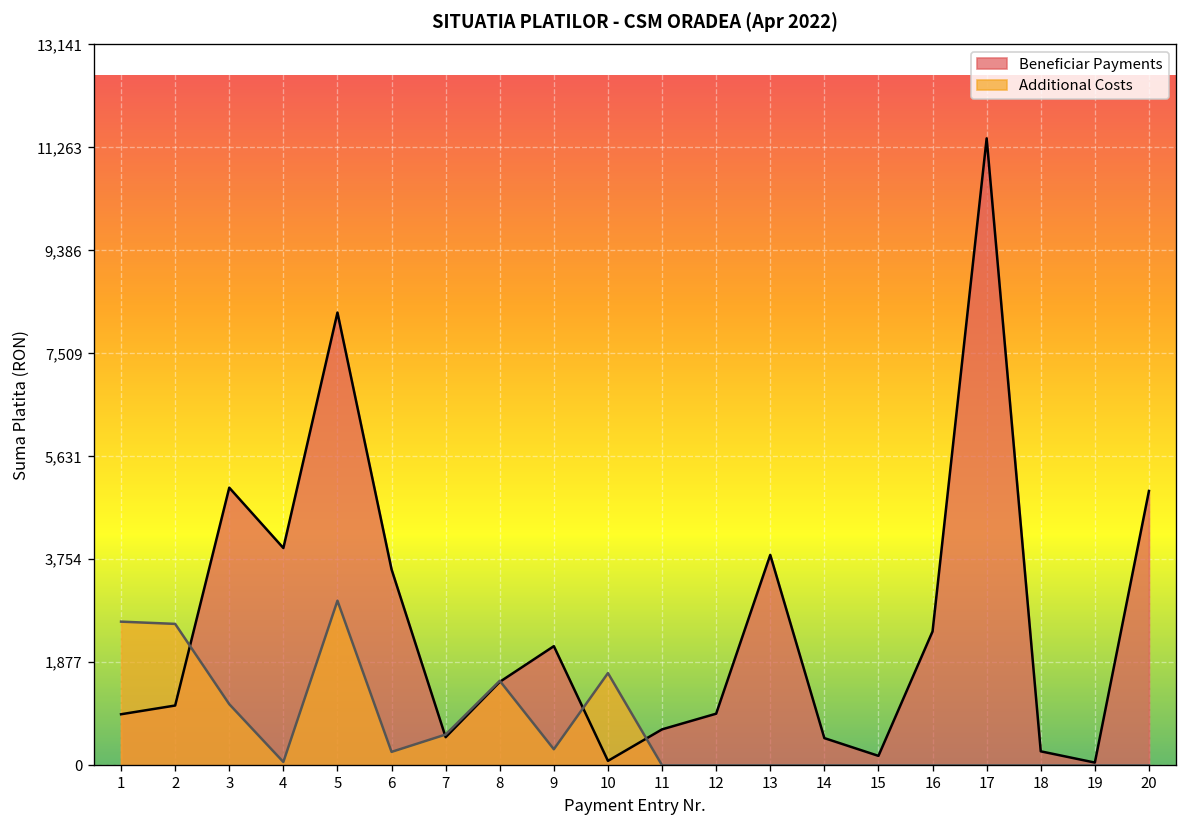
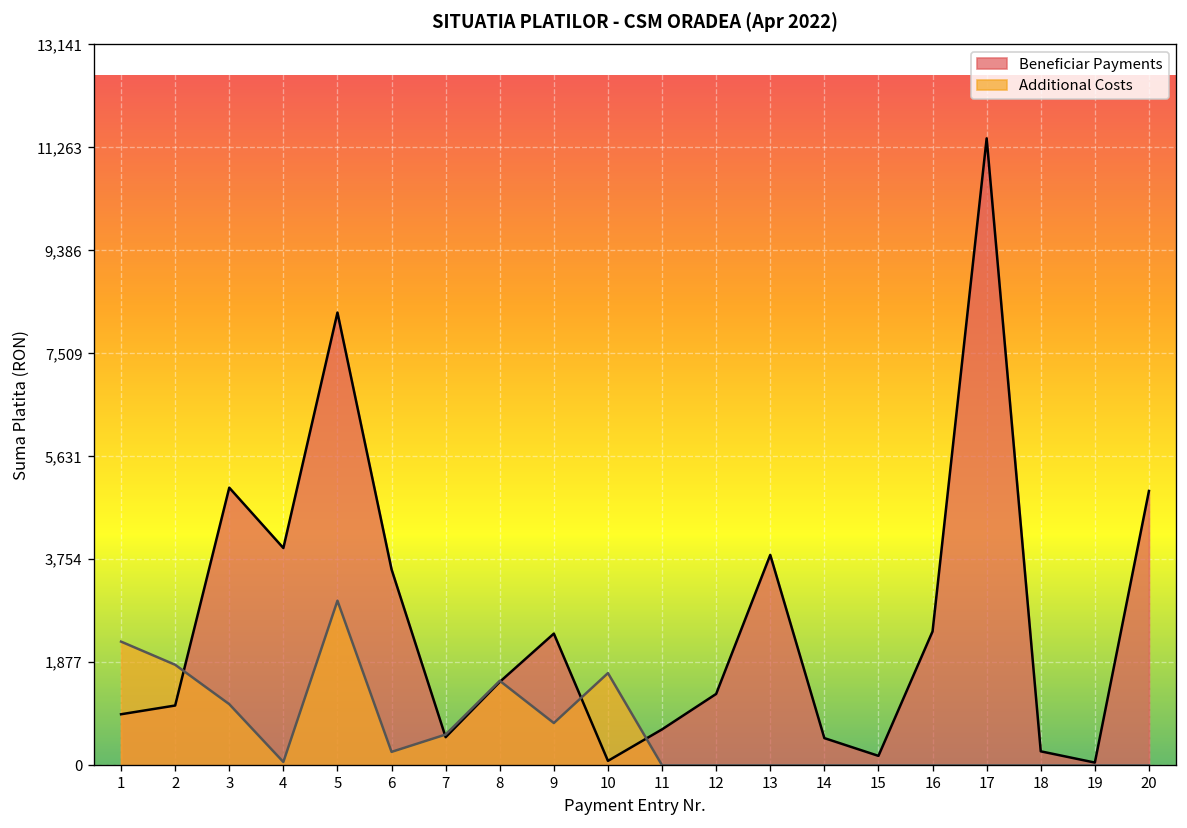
  {
    "Beneficiar Payments": {
      "1": "900",
      "2": "1,100",
      "3": "5,100",
      "4": "4,000",
      "5": "8,300",
      "6": "3,600",
-     "9": "2,200",
+     "9": "2,400",
      "10": "100",
      "11": "700",
-     "12": "900",
+     "12": "1,300",
      "13": "3,800",
      "14": "500",
      "15": "200",
      "16": "2,400",
      "17": "11,400",
      "18": "300",
      "20": "5,000"
    },
    "Additional Costs": {
-     "1": "2,600",
-     "2": "2,600",
+     "1": "2,300",
+     "2": "1,800",
      "3": "1,100",
      "4": "100",
      "5": "3,000",
      "6": "200",
-     "9": "300",
+     "9": "800",
      "10": "1,700",
      "11": "0",
      "12": "0",
      "13": "0",
      "14": "0",
      "15": "0",
      "16": "0",
      "17": "0",
      "18": "0",
      "20": "0"
    }
  }
